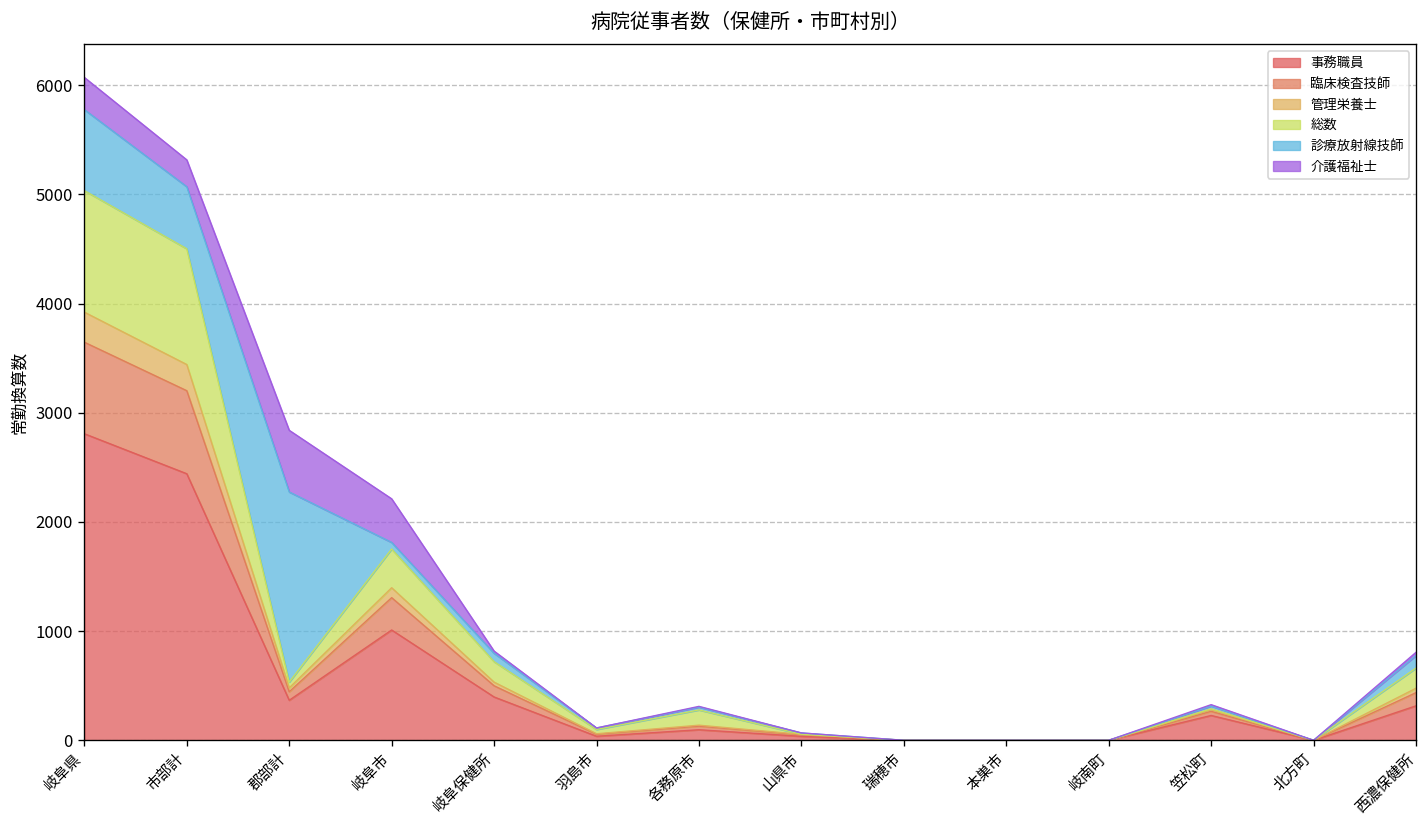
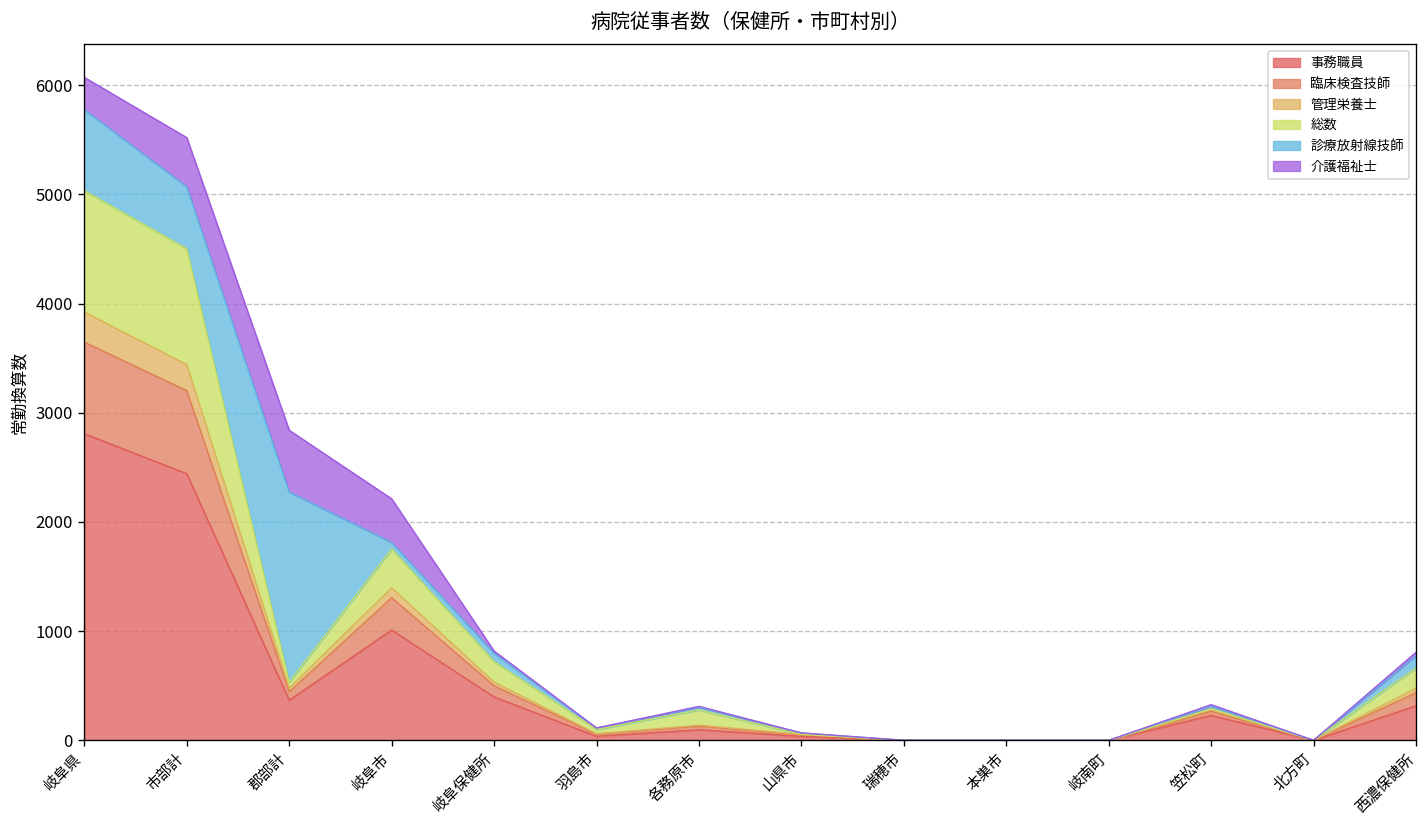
  {
    "診療放射線技師": {
      "岐阜県": 700,
      "市部計": 600,
      "郡部計": 1700,
      "岐阜市": 100,
      "西濃保健所": 100
    },
    "介護福祉士": {
      "岐阜県": 300,
-     "市部計": 200,
+     "市部計": 400,
      "郡部計": 600,
      "岐阜市": 400,
      "西濃保健所": 0
    }
  }
